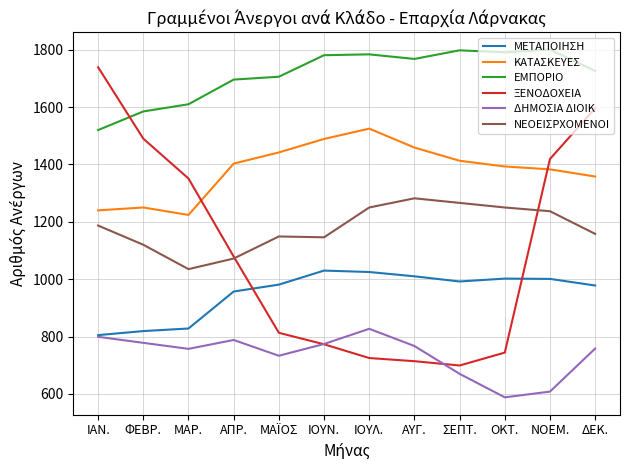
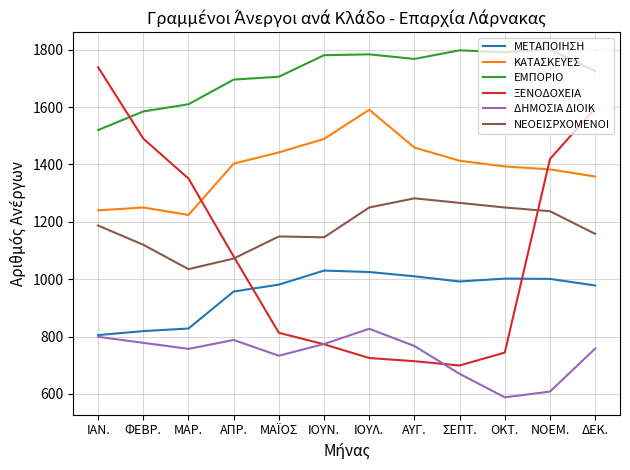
  {
    "ΜΕΤΑΠΟΙΗΣΗ": {
      "ΦΕΒΡ.": 820,
      "ΜΑΡ.": 830,
      "ΑΠΡ.": 960,
      "ΜΑΪΟΣ": 980,
      "ΙΟΥΝ.": 1030,
      "ΙΟΥΛ.": 1030,
      "ΑΥΓ.": 1010,
      "ΣΕΠΤ.": 990,
      "ΟΚΤ.": 1000,
      "ΝΟΕΜ.": 1000,
      "ΔΕΚ.": 980
    },
    "ΚΑΤΑΣΚΕΥΕΣ": {
      "ΙΑΝ.": 1240,
      "ΦΕΒΡ.": 1250,
      "ΜΑΡ.": 1220,
      "ΑΠΡ.": 1400,
      "ΜΑΪΟΣ": 1440,
      "ΙΟΥΝ.": 1490,
-     "ΙΟΥΛ.": 1530,
+     "ΙΟΥΛ.": 1590,
      "ΑΥΓ.": 1460,
      "ΣΕΠΤ.": 1410,
      "ΟΚΤ.": 1390,
      "ΝΟΕΜ.": 1380,
      "ΔΕΚ.": 1360
    },
    "ΕΜΠΟΡΙΟ": {
      "ΙΑΝ.": 1520,
      "ΦΕΒΡ.": 1590,
      "ΜΑΡ.": 1610,
      "ΑΠΡ.": 1700,
      "ΜΑΪΟΣ": 1710,
      "ΙΟΥΝ.": 1780,
      "ΙΟΥΛ.": 1780,
      "ΑΥΓ.": 1770,
      "ΣΕΠΤ.": 1800
    },
    "ΞΕΝΟΔΟΧΕΙΑ": {
      "ΙΑΝ.": 1740,
      "ΦΕΒΡ.": 1490,
      "ΜΑΡ.": 1350,
      "ΜΑΪΟΣ": 810,
      "ΙΟΥΛ.": 730,
      "ΑΥΓ.": 710,
      "ΣΕΠΤ.": 700,
      "ΟΚΤ.": 740,
      "ΝΟΕΜ.": 1420
    },
    "ΔΗΜΟΣΙΑ ΔΙΟΙΚ": {
      "ΦΕΒΡ.": 780,
      "ΜΑΡ.": 760,
      "ΑΠΡ.": 790,
      "ΜΑΪΟΣ": 730,
      "ΙΟΥΛ.": 830,
      "ΑΥΓ.": 770,
      "ΣΕΠΤ.": 670,
      "ΟΚΤ.": 590,
      "ΝΟΕΜ.": 610,
      "ΔΕΚ.": 760
    },
    "ΝΕΟΕΙΣΡΧΟΜΕΝΟΙ": {
      "ΙΑΝ.": 1190,
      "ΦΕΒΡ.": 1120,
      "ΜΑΡ.": 1040,
      "ΜΑΪΟΣ": 1150,
      "ΙΟΥΝ.": 1150,
      "ΙΟΥΛ.": 1250,
      "ΑΥΓ.": 1280,
      "ΣΕΠΤ.": 1270,
      "ΟΚΤ.": 1250,
      "ΝΟΕΜ.": 1240,
      "ΔΕΚ.": 1160
    }
  }
